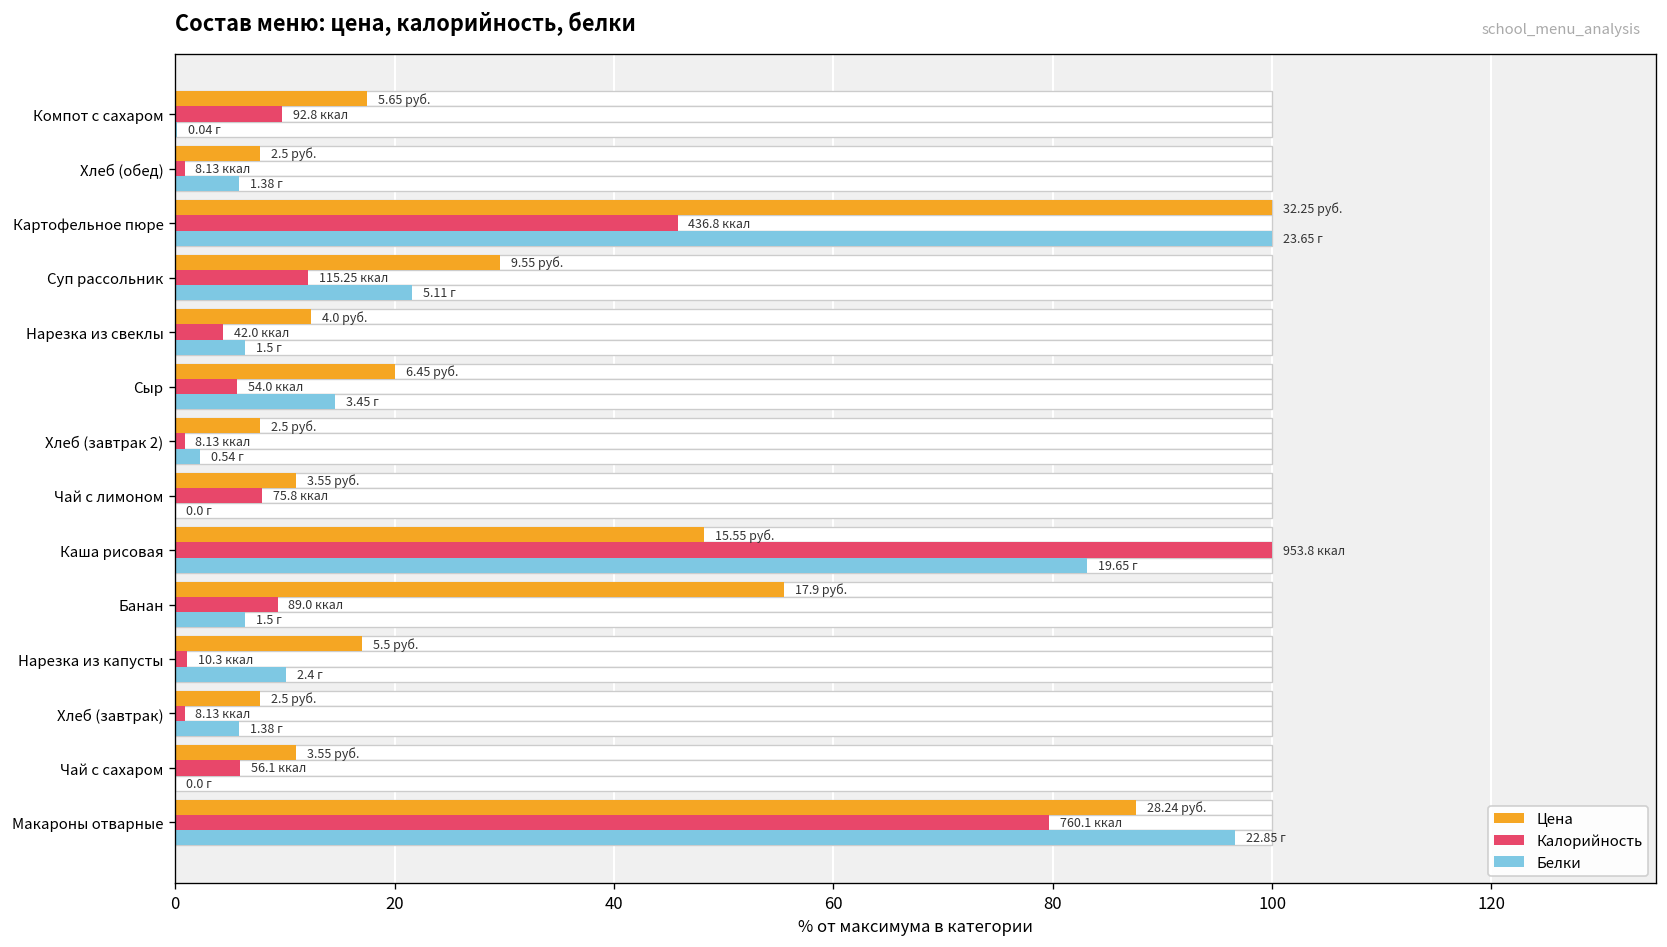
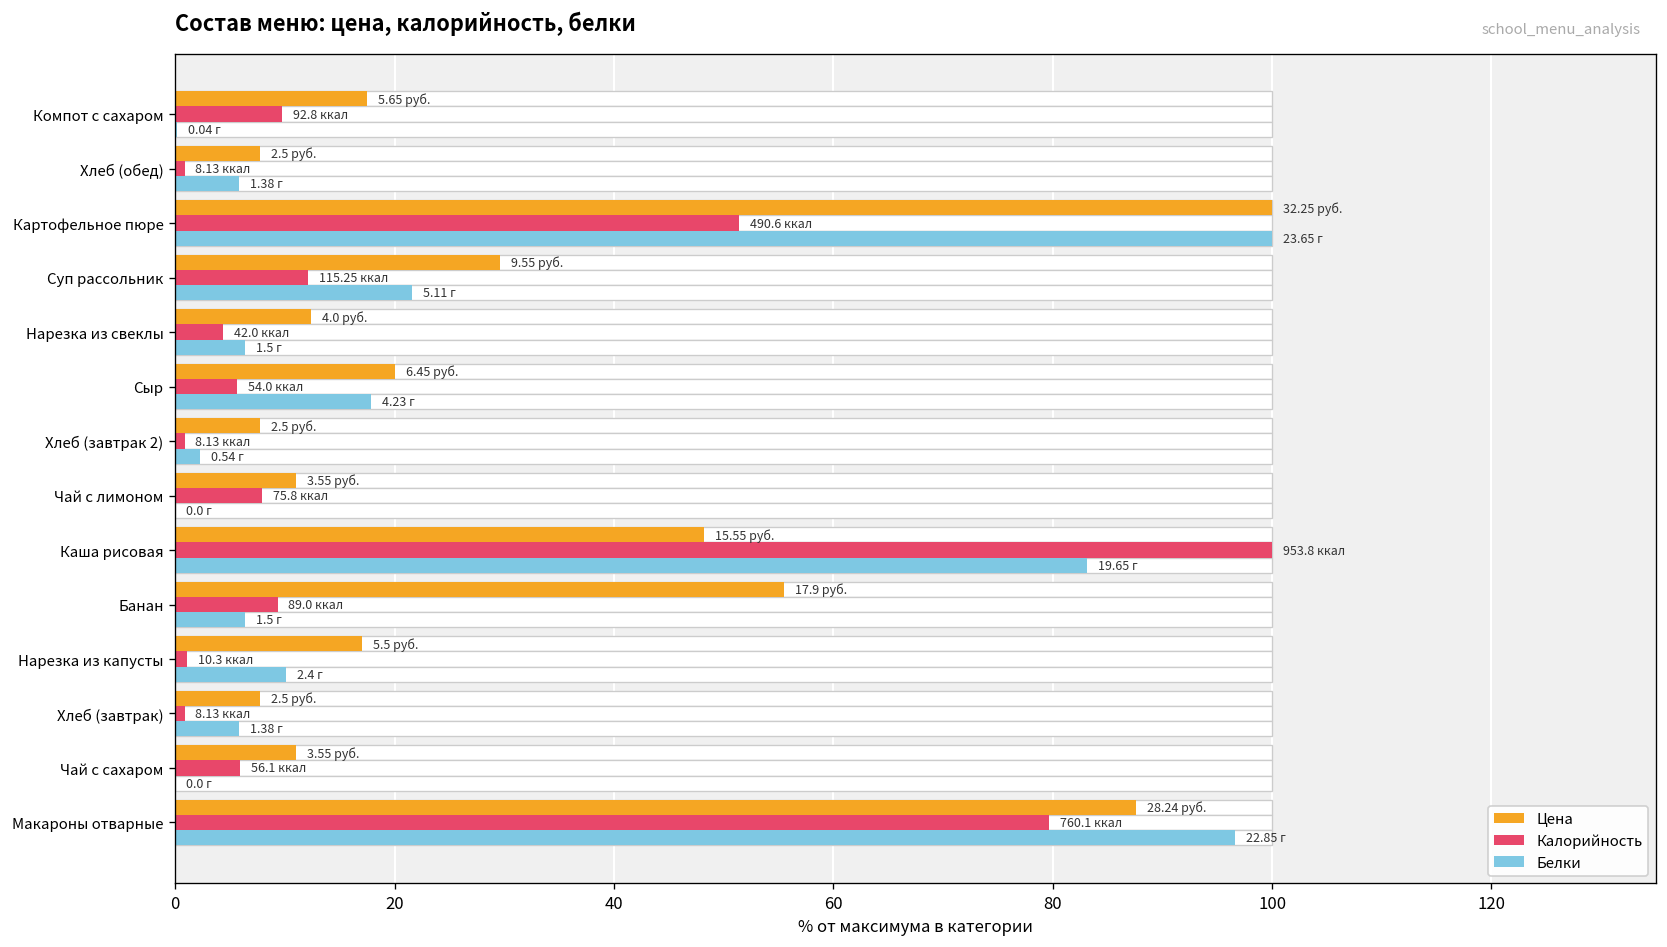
  {
    "Калорийность": {
-     "Картофельное пюре": 436.8
+     "Картофельное пюре": 490.6
    },
    "Белки": {
-     "Сыр": 3.45,
+     "Сыр": 4.23,
      "Чай с лимоном": 0.0,
      "Чай с сахаром": 0.0
    }
  }
